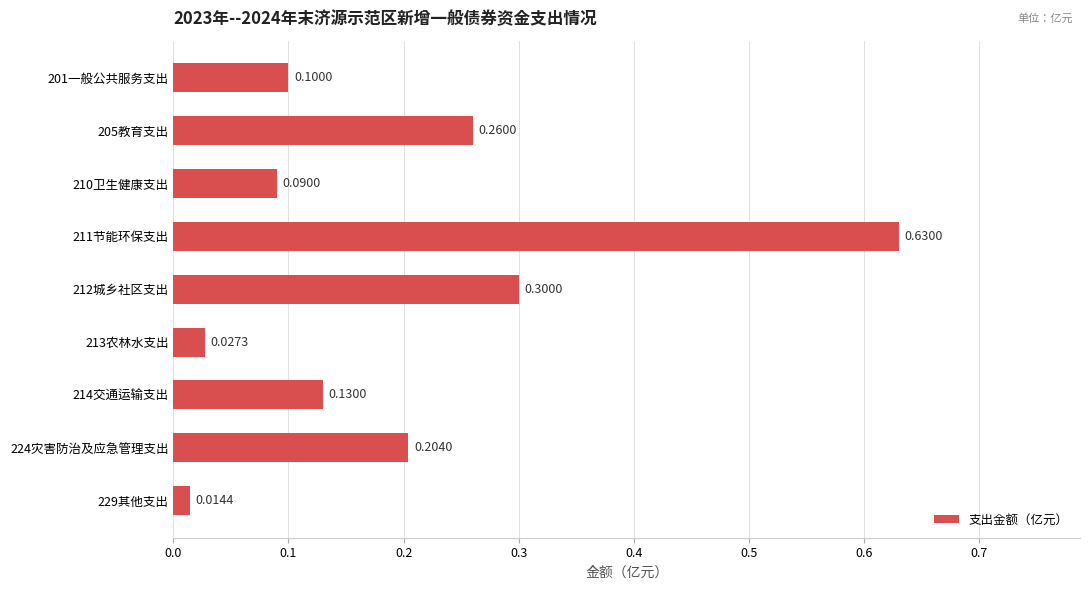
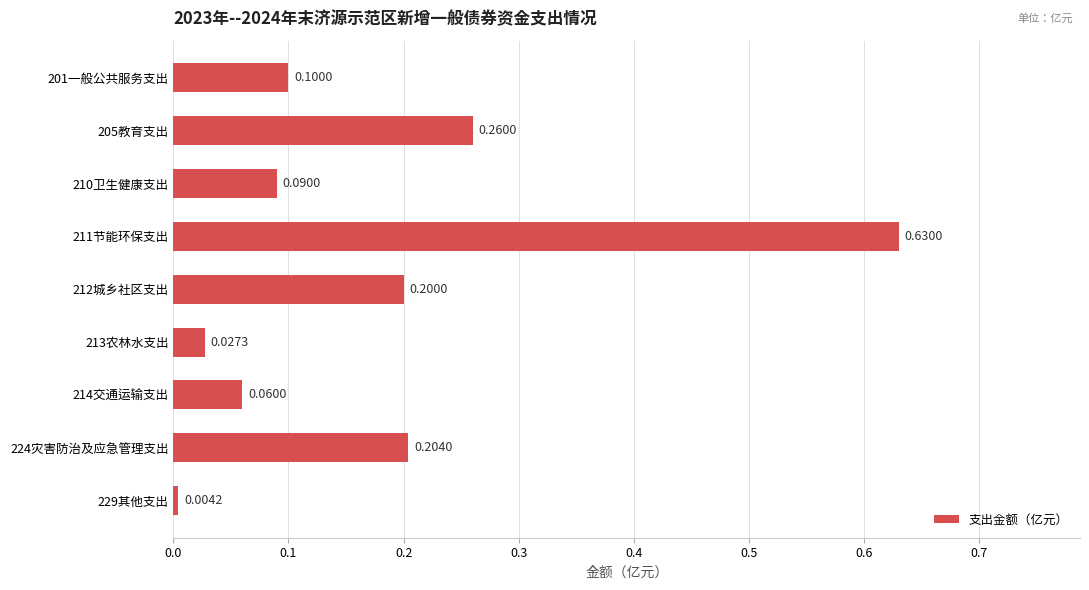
  {
    "201一般公共服务支出": 0.1000,
    "205教育支出": 0.2600,
    "210卫生健康支出": 0.0900,
    "211节能环保支出": 0.6300,
-   "212城乡社区支出": 0.3000,
+   "212城乡社区支出": 0.2000,
    "213农林水支出": 0.0273,
-   "214交通运输支出": 0.1300,
+   "214交通运输支出": 0.0600,
    "224灾害防治及应急管理支出": 0.2040,
-   "229其他支出": 0.0144
+   "229其他支出": 0.0042
  }
